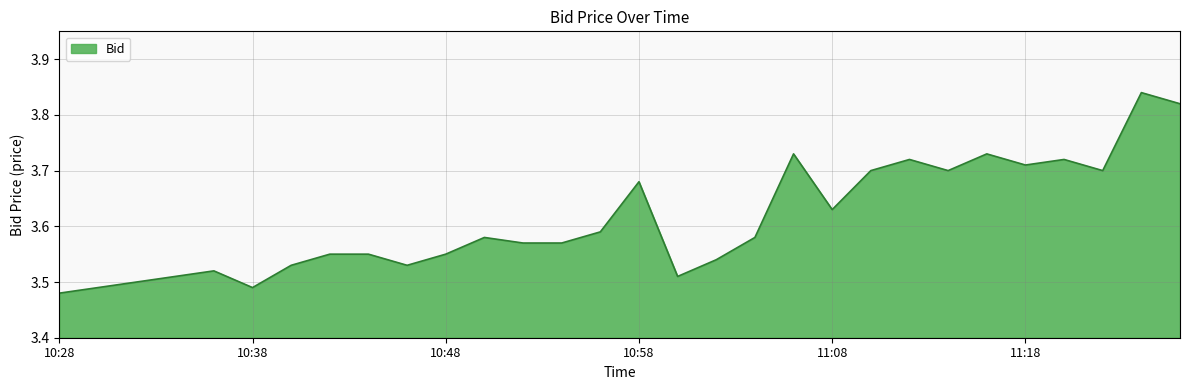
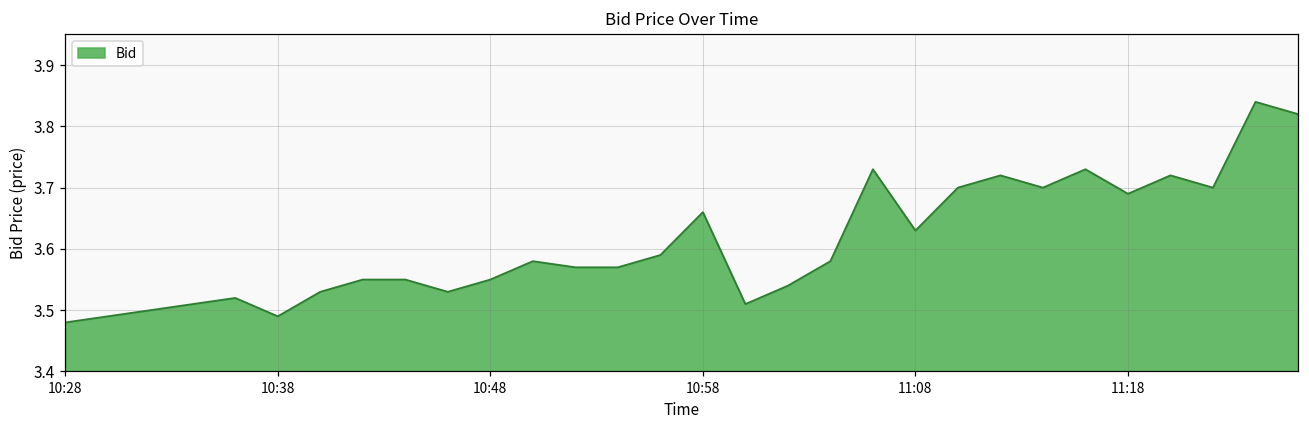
  {
    "10:28": 3.48,
    "10:38": 3.49,
    "10:48": 3.55,
-   "10:58": 3.68,
+   "10:58": 3.66,
    "11:08": 3.63,
-   "11:18": 3.71
+   "11:18": 3.69
  }
